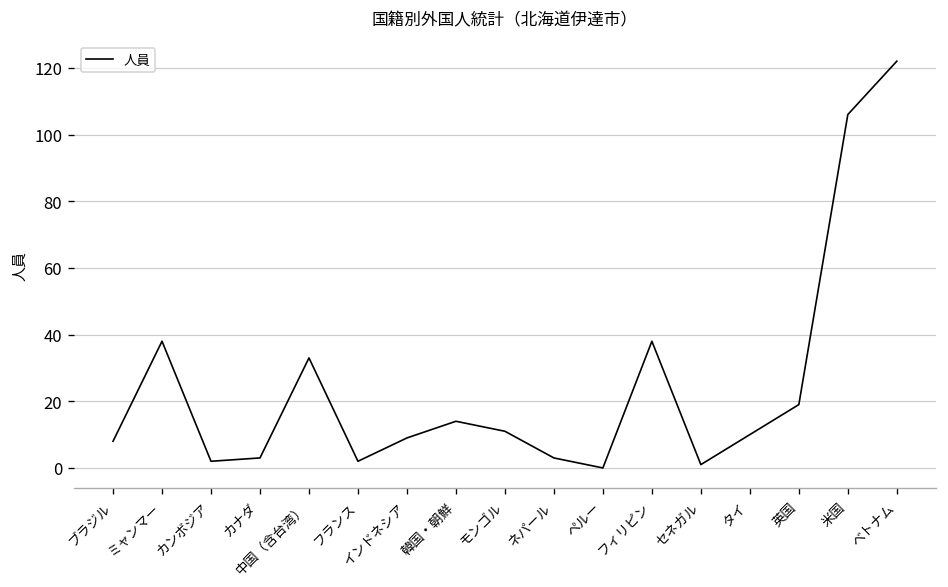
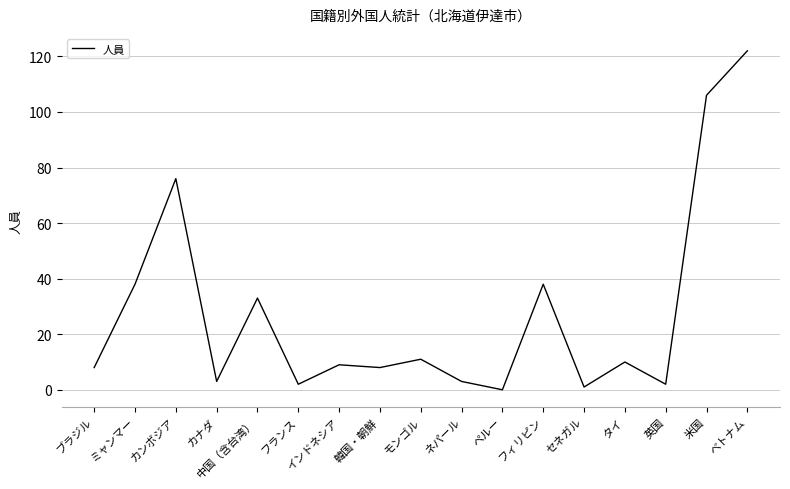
  {
    "ブラジル": 8,
    "ミャンマー": 38,
-   "カンボジア": 2,
+   "カンボジア": 76,
    "カナダ": 3,
    "中国（含台湾）": 33,
    "フランス": 2,
    "インドネシア": 9,
-   "韓国・朝鮮": 14,
+   "韓国・朝鮮": 8,
    "モンゴル": 11,
    "ネパール": 3,
    "ペルー": 0,
    "フィリピン": 38,
    "セネガル": 1,
    "タイ": 10,
-   "英国": 19,
+   "英国": 2,
    "米国": 106,
    "ベトナム": 122
  }
